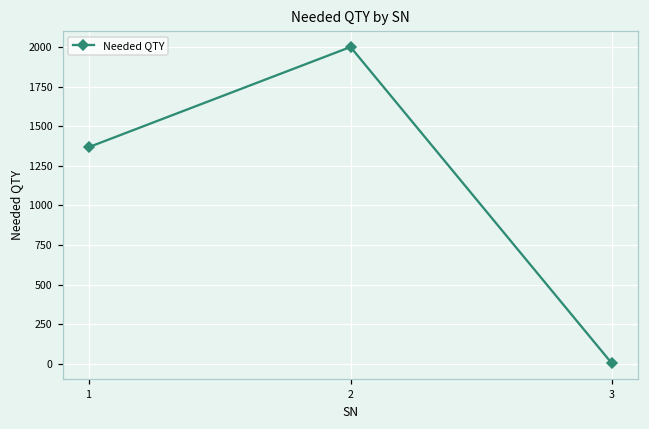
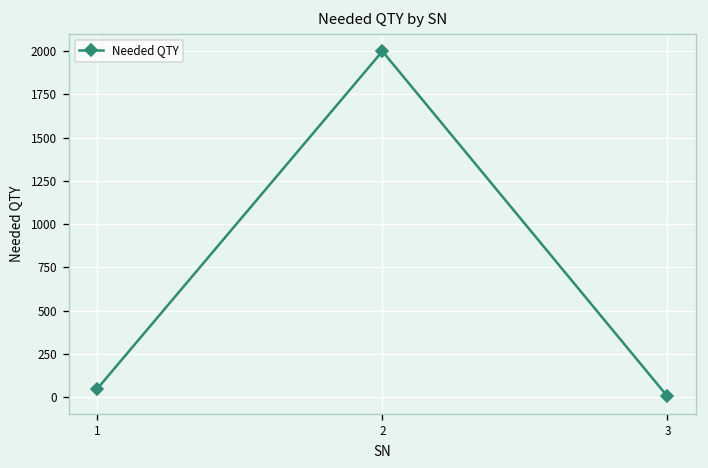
  {
-   "1": 1370,
+   "1": 50,
    "2": 2000,
    "3": 0
  }
